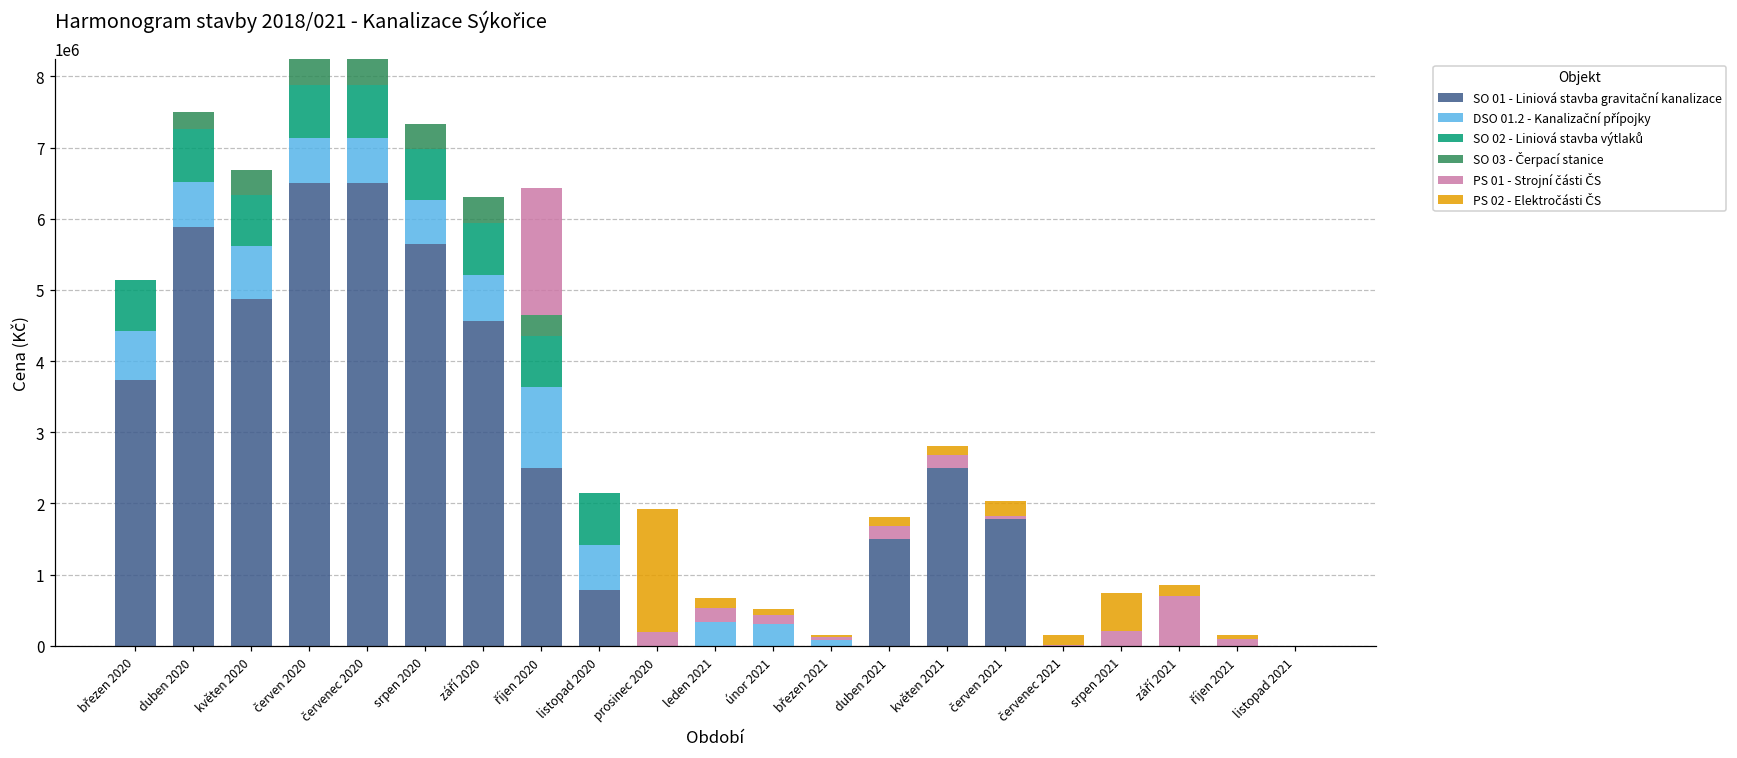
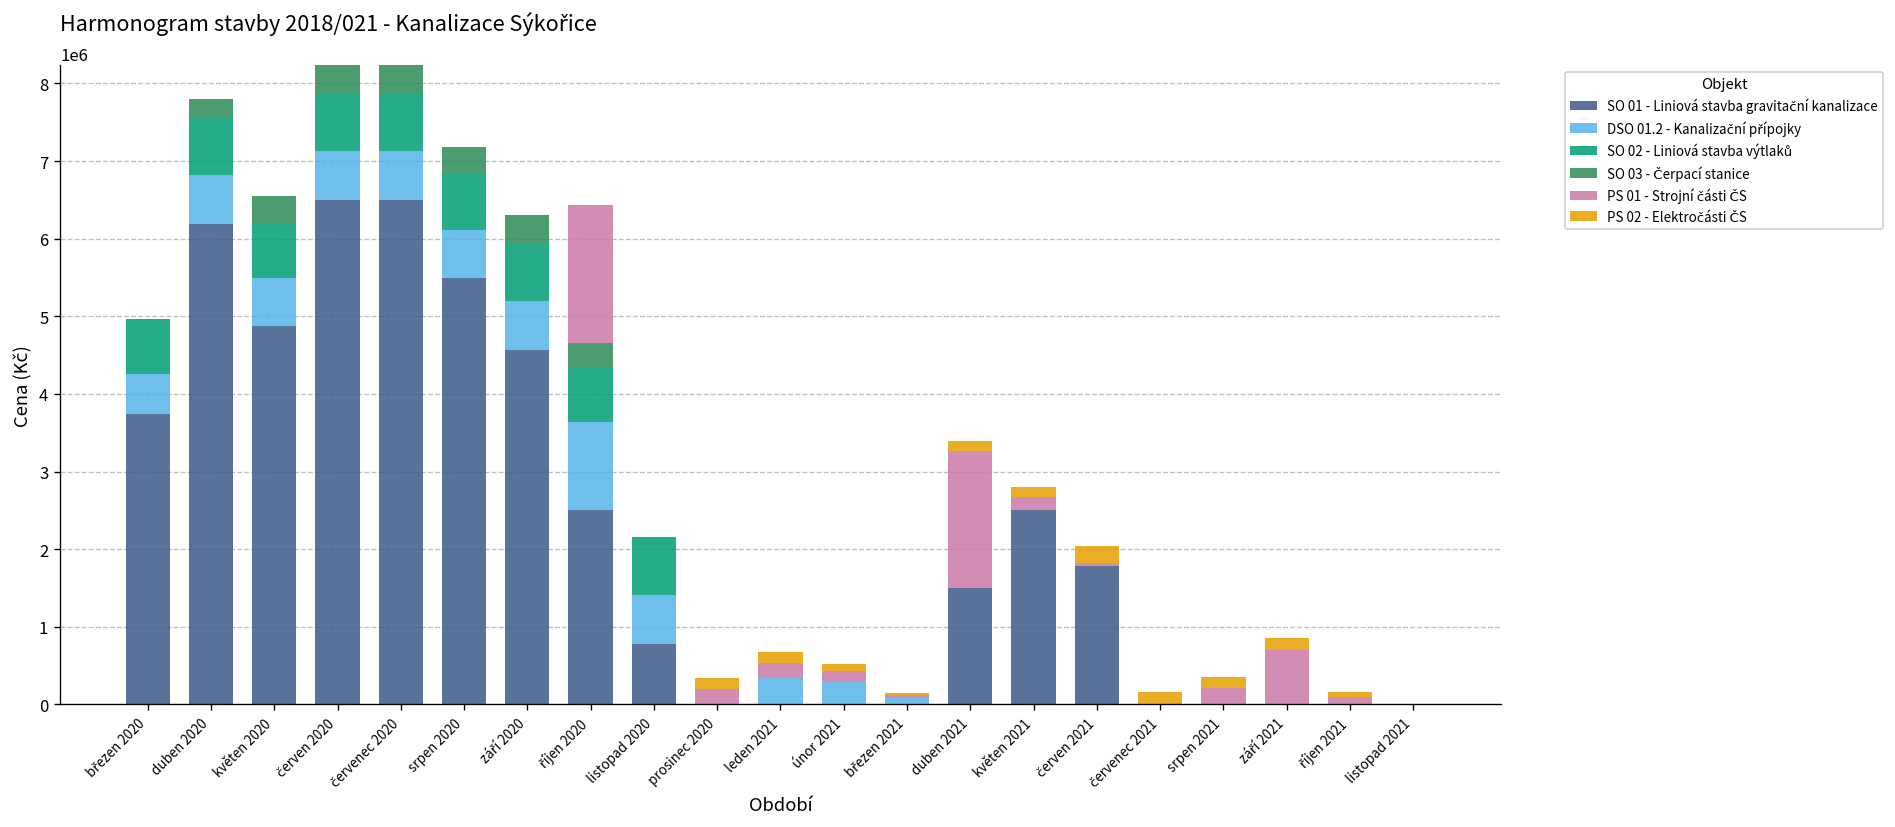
  {
    "SO 01 - Liniová stavba gravitační kanalizace": {
      "březen 2020": 3700000,
-     "duben 2020": 5900000,
+     "duben 2020": 6200000,
      "květen 2020": 4900000,
      "červen 2020": 6500000,
      "červenec 2020": 6500000,
-     "srpen 2020": 5600000,
+     "srpen 2020": 5500000,
      "září 2020": 4600000,
      "říjen 2020": 2500000,
      "listopad 2020": 800000,
      "prosinec 2020": 0,
      "leden 2021": 0,
      "únor 2021": 0,
      "březen 2021": 0,
      "duben 2021": 1500000,
      "květen 2021": 2500000,
      "červen 2021": 1800000,
      "červenec 2021": 0,
      "srpen 2021": 0,
      "září 2021": 0,
      "říjen 2021": 0,
      "listopad 2021": 0
    },
    "DSO 01.2 - Kanalizační přípojky": {
-     "březen 2020": 700000,
+     "březen 2020": 500000,
      "duben 2020": 600000,
-     "květen 2020": 700000,
+     "květen 2020": 600000,
      "červen 2020": 600000,
      "červenec 2020": 600000,
      "srpen 2020": 600000,
      "září 2020": 600000,
      "říjen 2020": 1100000,
      "listopad 2020": 600000,
      "prosinec 2020": 0,
      "leden 2021": 300000,
      "únor 2021": 300000,
      "březen 2021": 100000,
      "duben 2021": 0,
      "květen 2021": 0,
      "červen 2021": 0,
      "červenec 2021": 0,
      "srpen 2021": 0,
      "září 2021": 0,
      "říjen 2021": 0,
      "listopad 2021": 0
    },
    "PS 01 - Strojní části ČS": {
      "březen 2020": 0,
      "duben 2020": 0,
      "květen 2020": 0,
      "červen 2020": 0,
      "červenec 2020": 0,
      "srpen 2020": 0,
      "září 2020": 0,
      "říjen 2020": 1800000,
      "listopad 2020": 0,
      "prosinec 2020": 200000,
      "leden 2021": 200000,
      "únor 2021": 100000,
      "březen 2021": 0,
-     "duben 2021": 200000,
+     "duben 2021": 1800000,
      "květen 2021": 200000,
      "červen 2021": 0,
      "srpen 2021": 200000,
      "září 2021": 700000,
      "říjen 2021": 100000,
      "listopad 2021": 0
    },
    "PS 02 - Elektročásti ČS": {
      "březen 2020": 0,
      "duben 2020": 0,
      "květen 2020": 0,
      "červen 2020": 0,
      "červenec 2020": 0,
      "srpen 2020": 0,
      "září 2020": 0,
      "říjen 2020": 0,
      "listopad 2020": 0,
-     "prosinec 2020": 1700000,
+     "prosinec 2020": 100000,
      "leden 2021": 100000,
      "únor 2021": 100000,
      "duben 2021": 100000,
      "květen 2021": 100000,
      "červen 2021": 200000,
      "červenec 2021": 100000,
-     "srpen 2021": 500000,
+     "srpen 2021": 100000,
      "září 2021": 200000,
      "říjen 2021": 100000,
      "listopad 2021": 0
    }
  }
